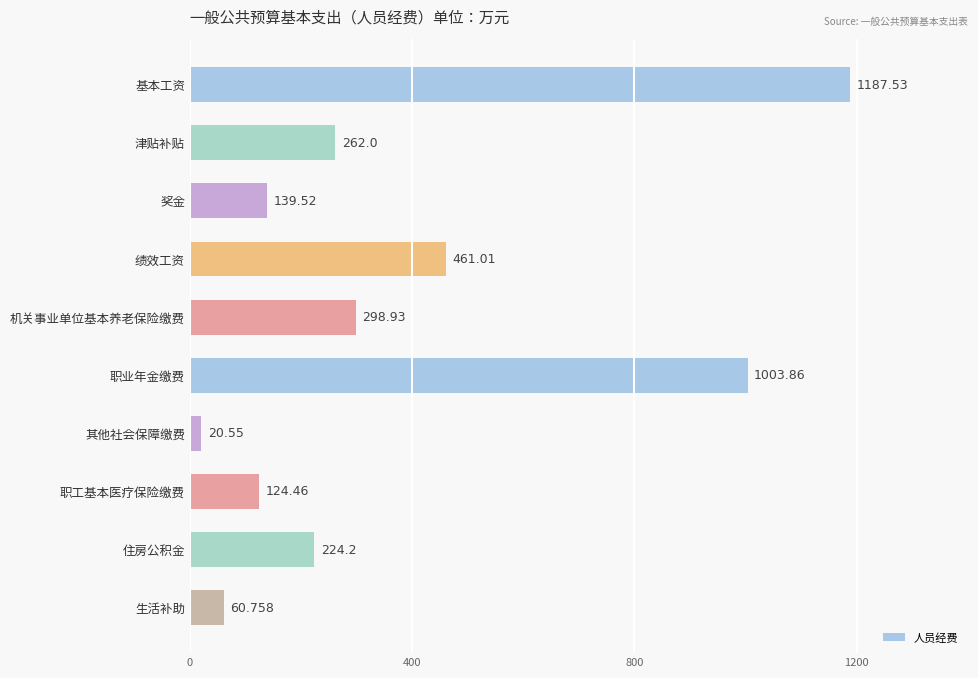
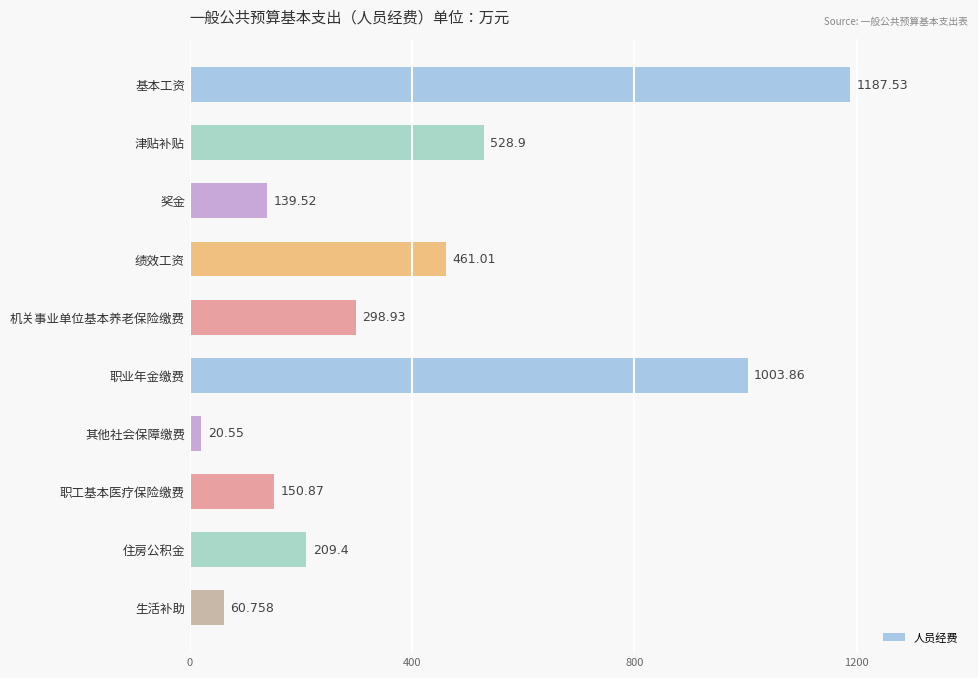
  {
    "基本工资": 1187.53,
-   "津贴补贴": 262.0,
+   "津贴补贴": 528.9,
    "奖金": 139.52,
    "绩效工资": 461.01,
    "机关事业单位基本养老保险缴费": 298.93,
    "职业年金缴费": 1003.86,
    "其他社会保障缴费": 20.55,
-   "职工基本医疗保险缴费": 124.46,
-   "住房公积金": 224.2,
+   "职工基本医疗保险缴费": 150.87,
+   "住房公积金": 209.4,
    "生活补助": 60.758
  }
